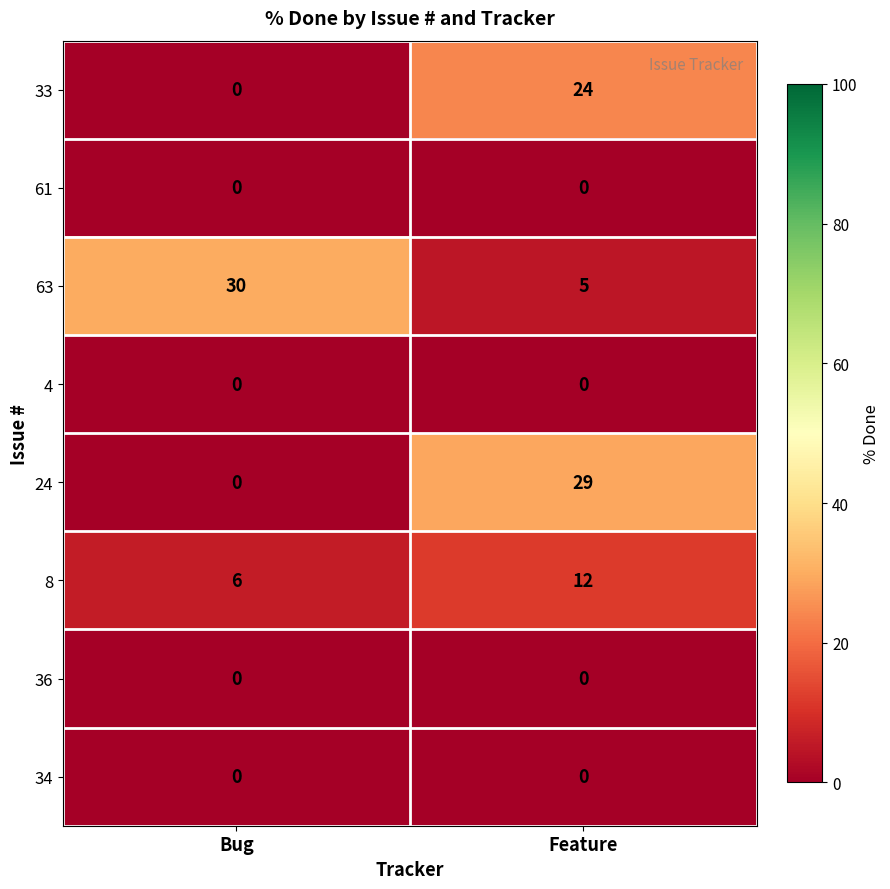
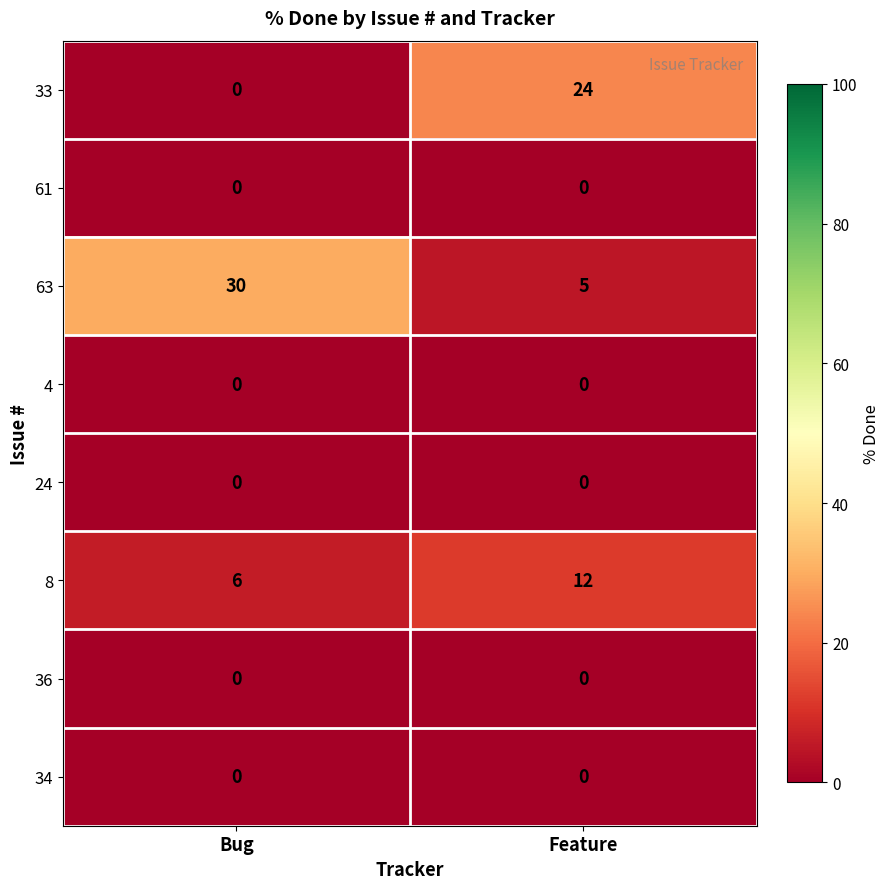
  {
    "33": {
      "Bug": 0
    },
    "61": {
      "Bug": 0,
      "Feature": 0
    },
    "63": {
      "Bug": 30,
      "Feature": 5
    },
    "4": {
      "Bug": 0,
      "Feature": 0
    },
    "24": {
      "Bug": 0,
-     "Feature": 29
+     "Feature": 0
    },
    "8": {
      "Bug": 6,
      "Feature": 12
    },
    "36": {
      "Bug": 0,
      "Feature": 0
    },
    "34": {
      "Bug": 0,
      "Feature": 0
    }
  }
